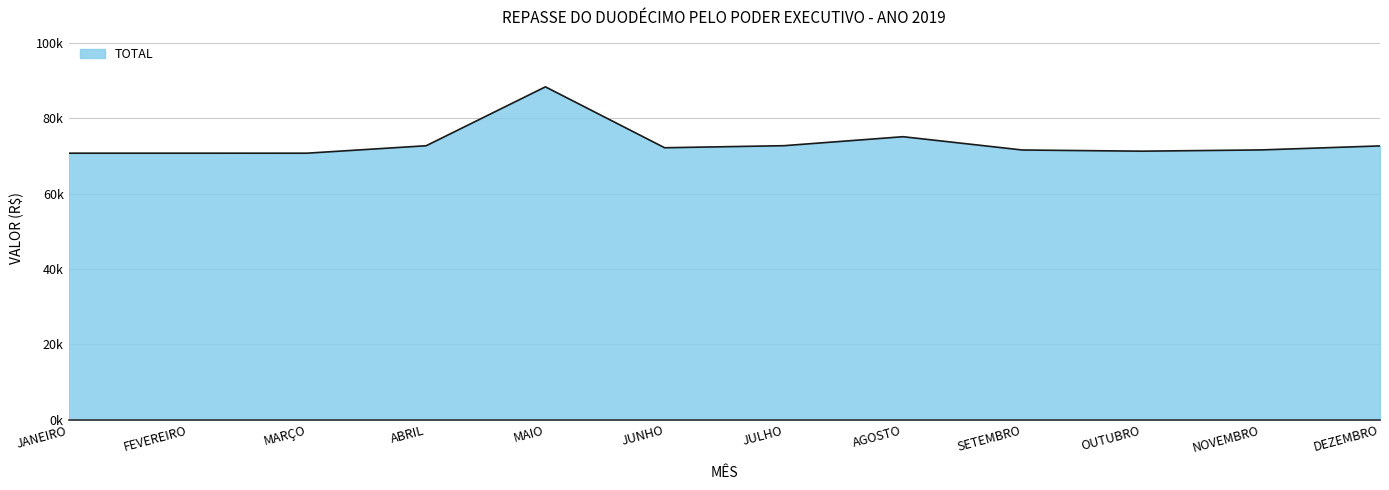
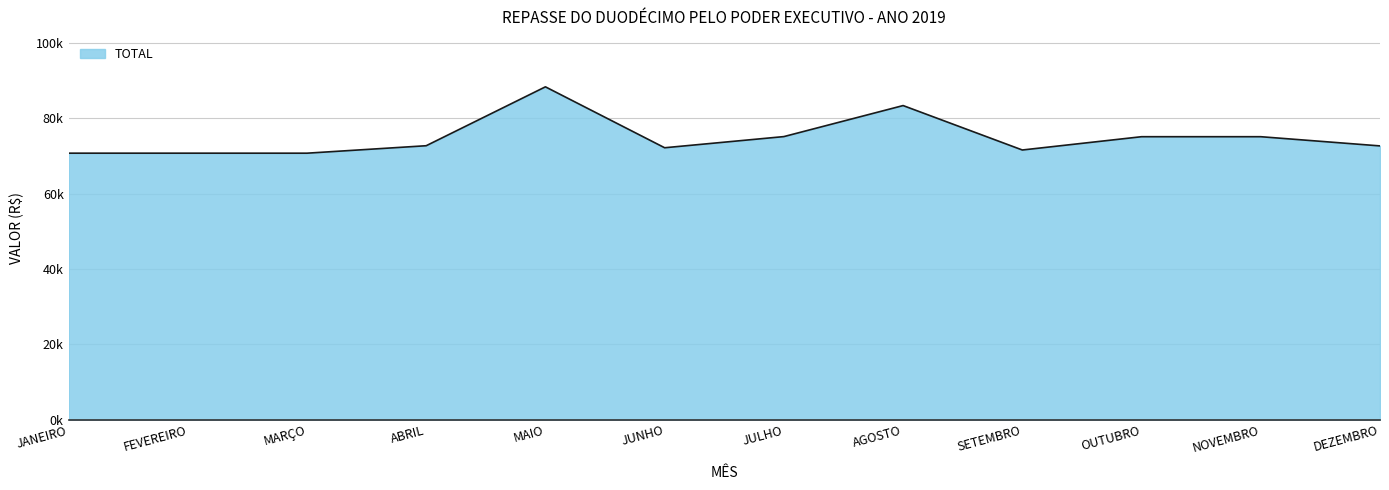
  {
    "JANEIRO": 71000,
    "FEVEREIRO": 71000,
    "MARÇO": 71000,
    "ABRIL": 73000,
    "MAIO": 88000,
    "JUNHO": 72000,
-   "JULHO": 73000,
-   "AGOSTO": 75000,
+   "JULHO": 75000,
+   "AGOSTO": 83000,
    "SETEMBRO": 72000,
-   "OUTUBRO": 71000,
-   "NOVEMBRO": 72000,
+   "OUTUBRO": 75000,
+   "NOVEMBRO": 75000,
    "DEZEMBRO": 73000
  }
